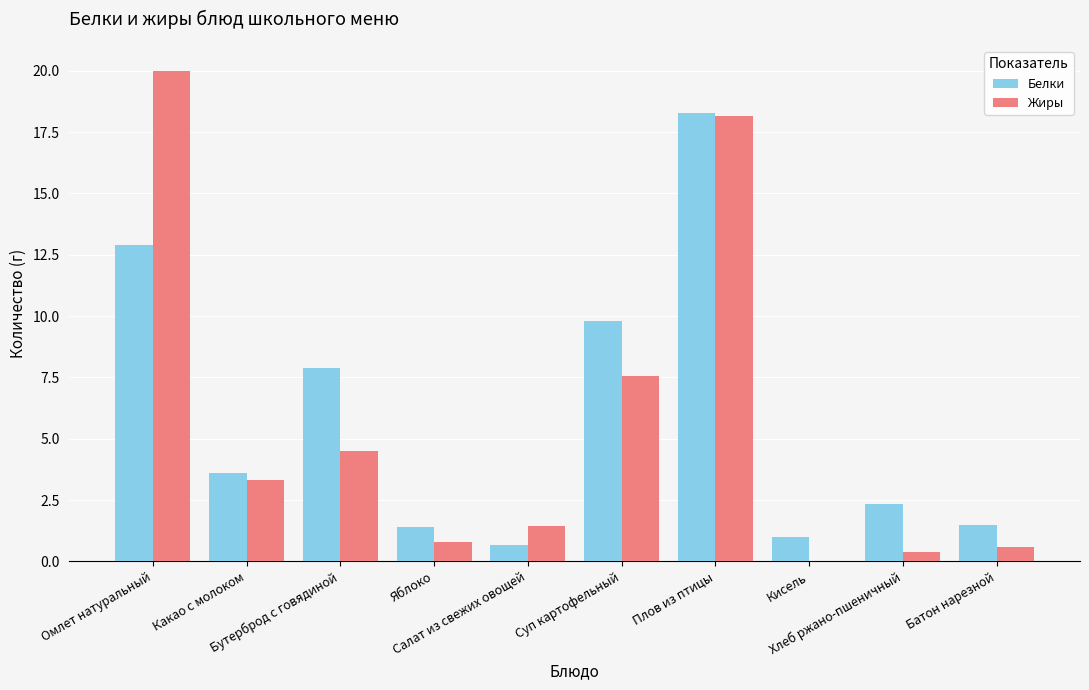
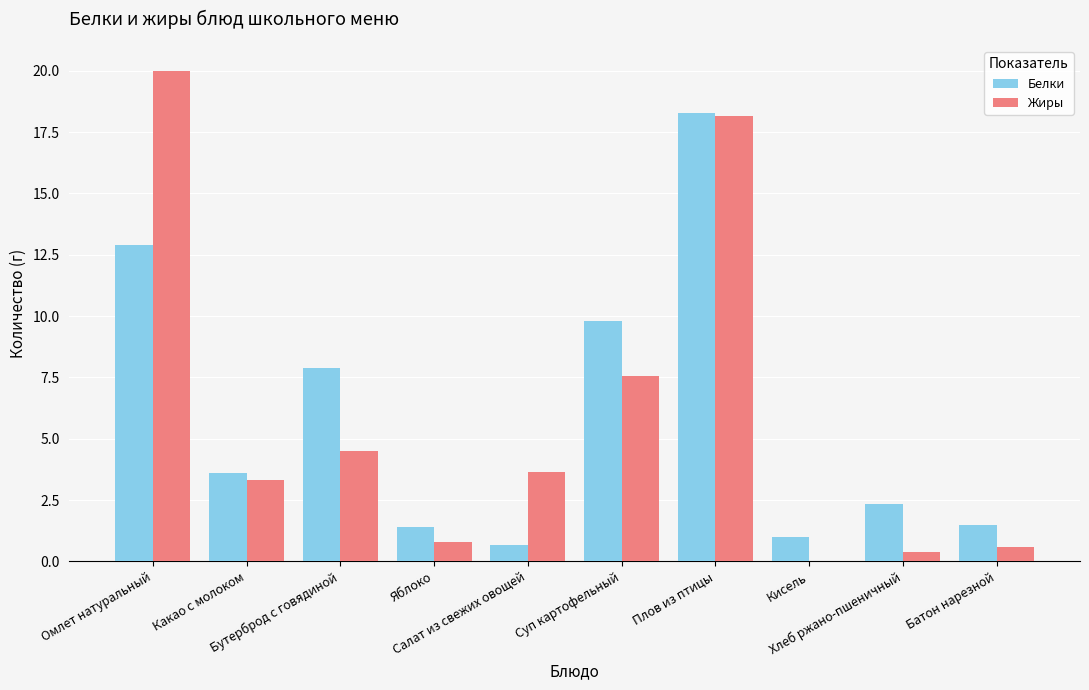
  {
    "Белки": {
      "Омлет натуральный": 12.9,
      "Какао с молоком": 3.6,
      "Бутерброд с говядиной": 7.9,
      "Яблоко": 1.4,
      "Салат из свежих овощей": 0.7,
      "Суп картофельный": 9.8,
      "Плов из птицы": 18.3,
      "Кисель": 1.0,
      "Хлеб ржано-пшеничный": 2.3,
      "Батон нарезной": 1.5
    },
    "Жиры": {
      "Омлет натуральный": 20.0,
      "Какао с молоком": 3.3,
      "Бутерброд с говядиной": 4.5,
      "Яблоко": 0.8,
-     "Салат из свежих овощей": 1.5,
+     "Салат из свежих овощей": 3.7,
      "Суп картофельный": 7.5,
      "Плов из птицы": 18.2,
      "Кисель": 0.0,
      "Хлеб ржано-пшеничный": 0.4,
      "Батон нарезной": 0.6
    }
  }
